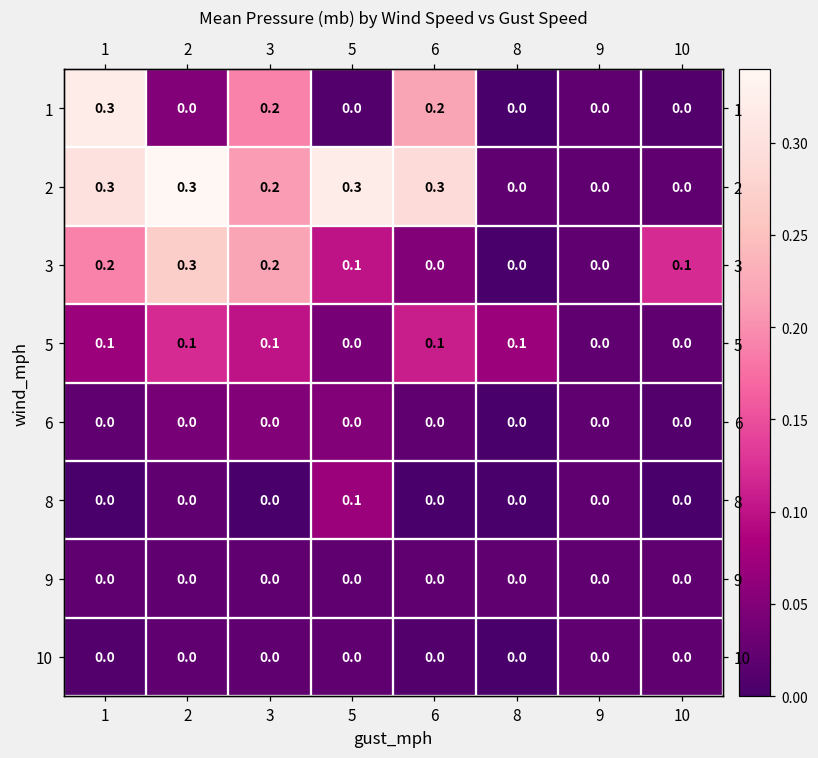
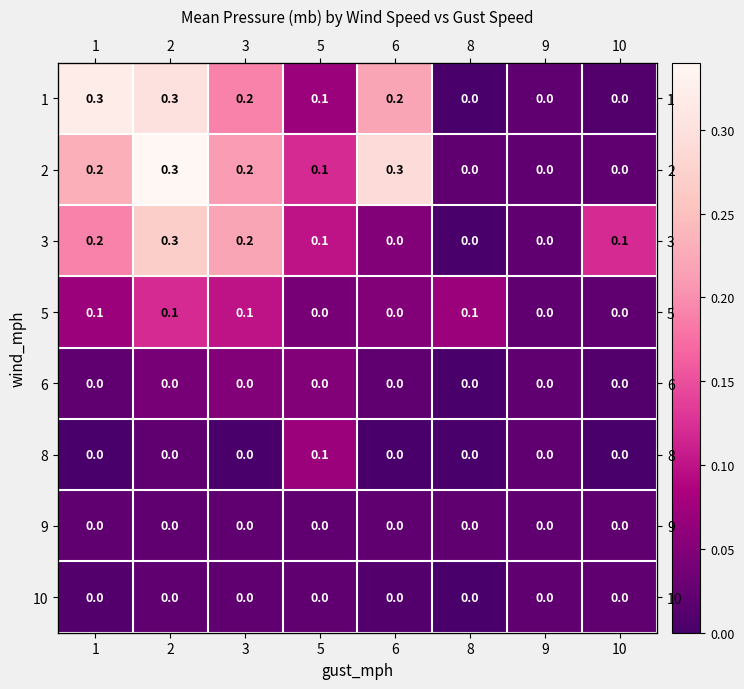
  {
    "1": {
      "1": 0.3,
-     "2": 0.0,
+     "2": 0.3,
      "3": 0.2,
-     "5": 0.0,
+     "5": 0.1,
      "6": 0.2,
      "8": 0.0,
      "9": 0.0,
      "10": 0.0
    },
    "2": {
-     "1": 0.3,
+     "1": 0.2,
      "2": 0.3,
      "3": 0.2,
-     "5": 0.3,
+     "5": 0.1,
      "6": 0.3,
      "8": 0.0,
      "9": 0.0,
      "10": 0.0
    },
    "3": {
      "1": 0.2,
      "2": 0.3,
      "3": 0.2,
      "5": 0.1,
      "6": 0.0,
      "8": 0.0,
      "9": 0.0,
      "10": 0.1
    },
    "5": {
      "1": 0.1,
      "2": 0.1,
      "3": 0.1,
      "5": 0.0,
-     "6": 0.1,
+     "6": 0.0,
      "8": 0.1,
      "9": 0.0,
      "10": 0.0
    },
    "6": {
      "1": 0.0,
      "2": 0.0,
      "3": 0.0,
      "5": 0.0,
      "6": 0.0,
      "8": 0.0,
      "9": 0.0,
      "10": 0.0
    },
    "8": {
      "1": 0.0,
      "2": 0.0,
      "3": 0.0,
      "5": 0.1,
      "6": 0.0,
      "8": 0.0,
      "9": 0.0,
      "10": 0.0
    },
    "9": {
      "1": 0.0,
      "2": 0.0,
      "3": 0.0,
      "5": 0.0,
      "6": 0.0,
      "8": 0.0,
      "9": 0.0,
      "10": 0.0
    },
    "10": {
      "1": 0.0,
      "2": 0.0,
      "3": 0.0,
      "5": 0.0,
      "6": 0.0,
      "8": 0.0,
      "9": 0.0,
      "10": 0.0
    }
  }
